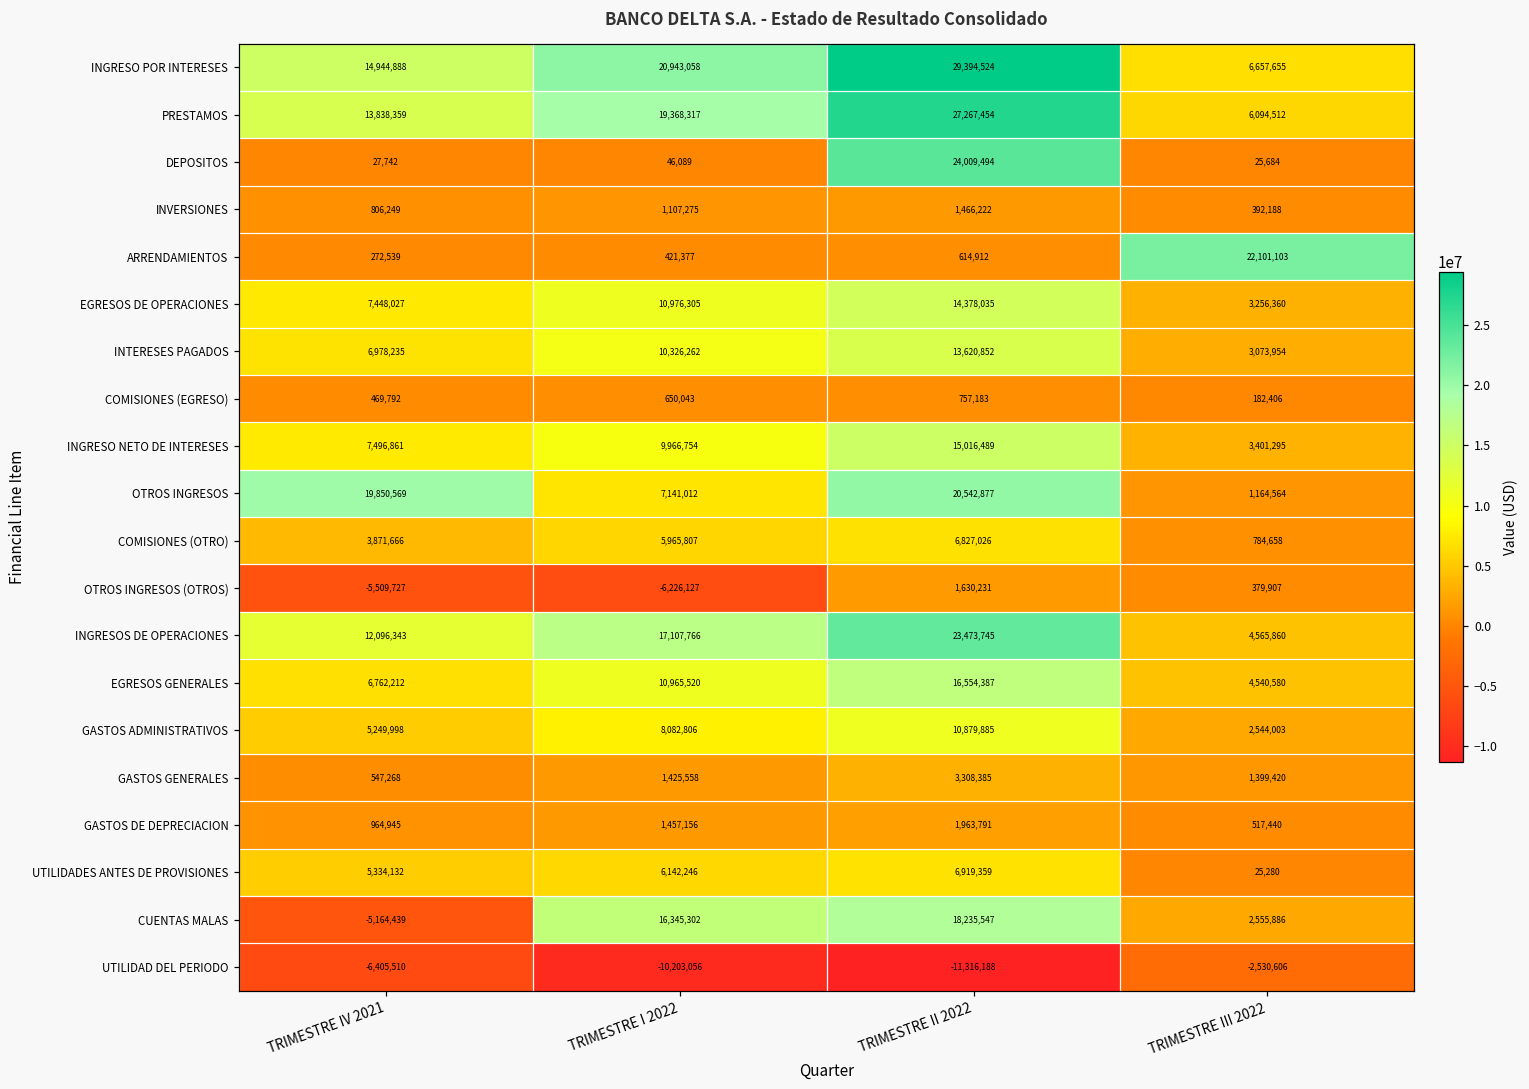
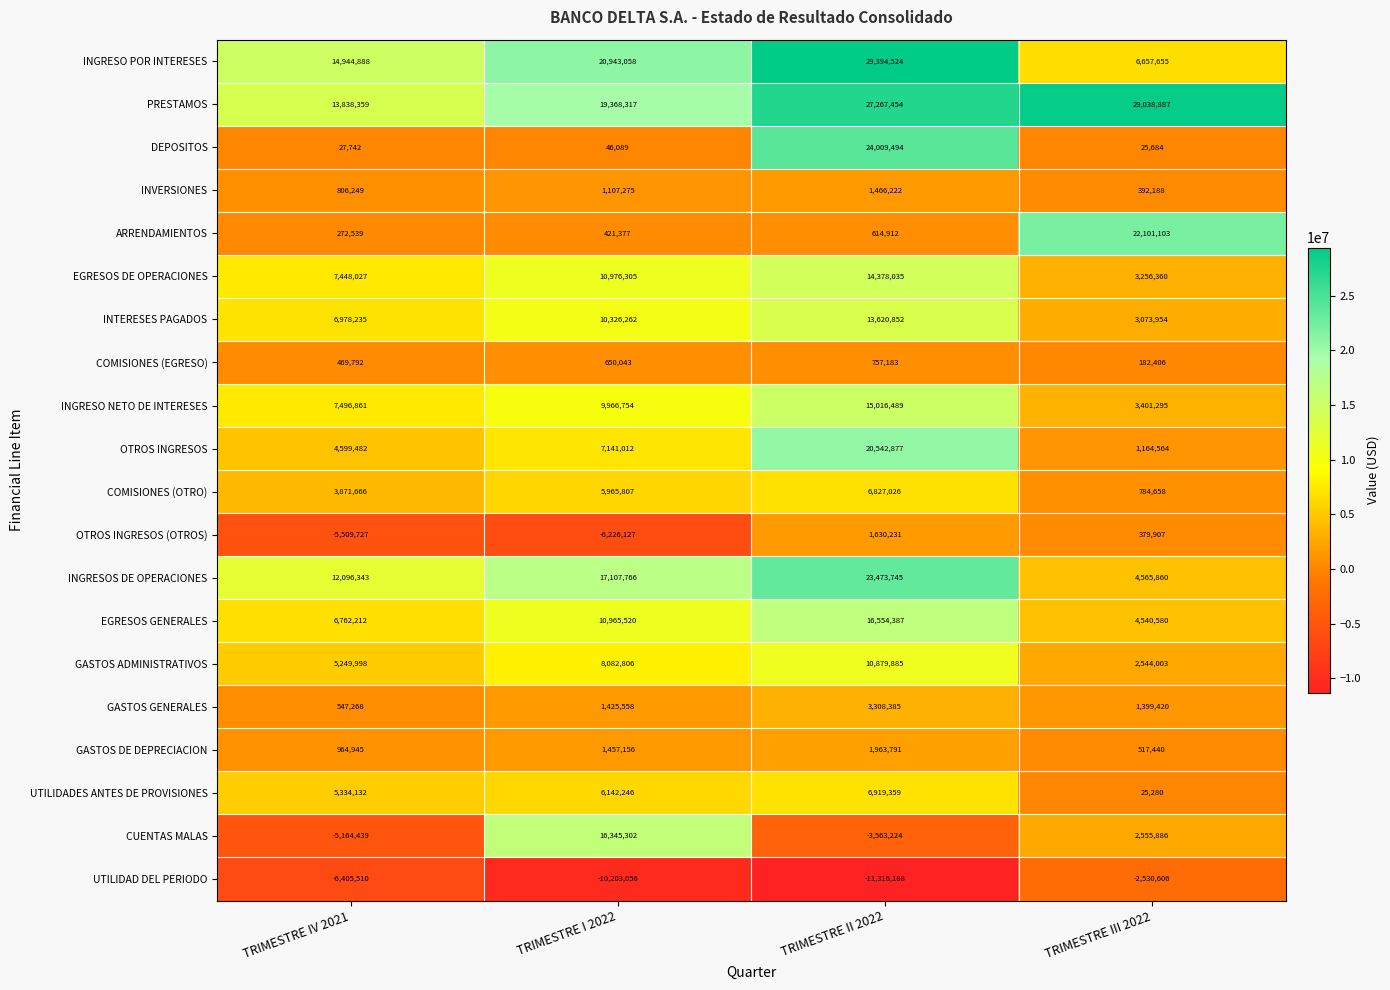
  {
    "INGRESO POR INTERESES": {
      "TRIMESTRE IV 2021": "14,944,888",
      "TRIMESTRE I 2022": "20,943,058",
      "TRIMESTRE II 2022": "29,394,524",
      "TRIMESTRE III 2022": "6,657,655"
    },
    "PRESTAMOS": {
      "TRIMESTRE IV 2021": "13,838,359",
      "TRIMESTRE I 2022": "19,368,317",
      "TRIMESTRE II 2022": "27,267,454",
-     "TRIMESTRE III 2022": "6,094,512"
+     "TRIMESTRE III 2022": "29,038,887"
    },
    "DEPOSITOS": {
      "TRIMESTRE IV 2021": "27,742",
      "TRIMESTRE I 2022": "46,089",
      "TRIMESTRE II 2022": "24,009,494",
      "TRIMESTRE III 2022": "25,684"
    },
    "INVERSIONES": {
      "TRIMESTRE IV 2021": "806,249",
      "TRIMESTRE I 2022": "1,107,275",
      "TRIMESTRE II 2022": "1,466,222",
      "TRIMESTRE III 2022": "392,188"
    },
    "ARRENDAMIENTOS": {
      "TRIMESTRE IV 2021": "272,539",
      "TRIMESTRE I 2022": "421,377",
      "TRIMESTRE II 2022": "614,912",
      "TRIMESTRE III 2022": "22,101,103"
    },
    "EGRESOS DE OPERACIONES": {
      "TRIMESTRE IV 2021": "7,448,027",
      "TRIMESTRE I 2022": "10,976,305",
      "TRIMESTRE II 2022": "14,378,035",
      "TRIMESTRE III 2022": "3,256,360"
    },
    "INTERESES PAGADOS": {
      "TRIMESTRE IV 2021": "6,978,235",
      "TRIMESTRE I 2022": "10,326,262",
      "TRIMESTRE II 2022": "13,620,852",
      "TRIMESTRE III 2022": "3,073,954"
    },
    "COMISIONES (EGRESO)": {
      "TRIMESTRE IV 2021": "469,792",
      "TRIMESTRE I 2022": "650,043",
      "TRIMESTRE II 2022": "757,183",
      "TRIMESTRE III 2022": "182,406"
    },
    "INGRESO NETO DE INTERESES": {
      "TRIMESTRE IV 2021": "7,496,861",
      "TRIMESTRE I 2022": "9,966,754",
      "TRIMESTRE II 2022": "15,016,489",
      "TRIMESTRE III 2022": "3,401,295"
    },
    "OTROS INGRESOS": {
-     "TRIMESTRE IV 2021": "19,850,569",
+     "TRIMESTRE IV 2021": "4,599,482",
      "TRIMESTRE I 2022": "7,141,012",
      "TRIMESTRE II 2022": "20,542,877",
      "TRIMESTRE III 2022": "1,164,564"
    },
    "COMISIONES (OTRO)": {
      "TRIMESTRE IV 2021": "3,871,666",
      "TRIMESTRE I 2022": "5,965,807",
      "TRIMESTRE II 2022": "6,827,026",
      "TRIMESTRE III 2022": "784,658"
    },
    "OTROS INGRESOS (OTROS)": {
      "TRIMESTRE IV 2021": "-5,509,727",
      "TRIMESTRE I 2022": "-6,226,127",
      "TRIMESTRE II 2022": "1,630,231",
      "TRIMESTRE III 2022": "379,907"
    },
    "INGRESOS DE OPERACIONES": {
      "TRIMESTRE IV 2021": "12,096,343",
      "TRIMESTRE I 2022": "17,107,766",
      "TRIMESTRE II 2022": "23,473,745",
      "TRIMESTRE III 2022": "4,565,860"
    },
    "EGRESOS GENERALES": {
      "TRIMESTRE IV 2021": "6,762,212",
      "TRIMESTRE I 2022": "10,965,520",
      "TRIMESTRE II 2022": "16,554,387",
      "TRIMESTRE III 2022": "4,540,580"
    },
    "GASTOS ADMINISTRATIVOS": {
      "TRIMESTRE IV 2021": "5,249,998",
      "TRIMESTRE I 2022": "8,082,806",
      "TRIMESTRE II 2022": "10,879,885",
      "TRIMESTRE III 2022": "2,544,003"
    },
    "GASTOS GENERALES": {
      "TRIMESTRE IV 2021": "547,268",
      "TRIMESTRE I 2022": "1,425,558",
      "TRIMESTRE II 2022": "3,308,385",
      "TRIMESTRE III 2022": "1,399,420"
    },
    "GASTOS DE DEPRECIACION": {
      "TRIMESTRE IV 2021": "964,945",
      "TRIMESTRE I 2022": "1,457,156",
      "TRIMESTRE II 2022": "1,963,791",
      "TRIMESTRE III 2022": "517,440"
    },
    "UTILIDADES ANTES DE PROVISIONES": {
      "TRIMESTRE IV 2021": "5,334,132",
      "TRIMESTRE I 2022": "6,142,246",
      "TRIMESTRE II 2022": "6,919,359",
      "TRIMESTRE III 2022": "25,280"
    },
    "CUENTAS MALAS": {
      "TRIMESTRE IV 2021": "-5,164,439",
      "TRIMESTRE I 2022": "16,345,302",
-     "TRIMESTRE II 2022": "18,235,547",
+     "TRIMESTRE II 2022": "-3,563,224",
      "TRIMESTRE III 2022": "2,555,886"
    },
    "UTILIDAD DEL PERIODO": {
      "TRIMESTRE IV 2021": "-6,405,510",
      "TRIMESTRE I 2022": "-10,203,056",
      "TRIMESTRE II 2022": "-11,316,188",
      "TRIMESTRE III 2022": "-2,530,606"
    }
  }
